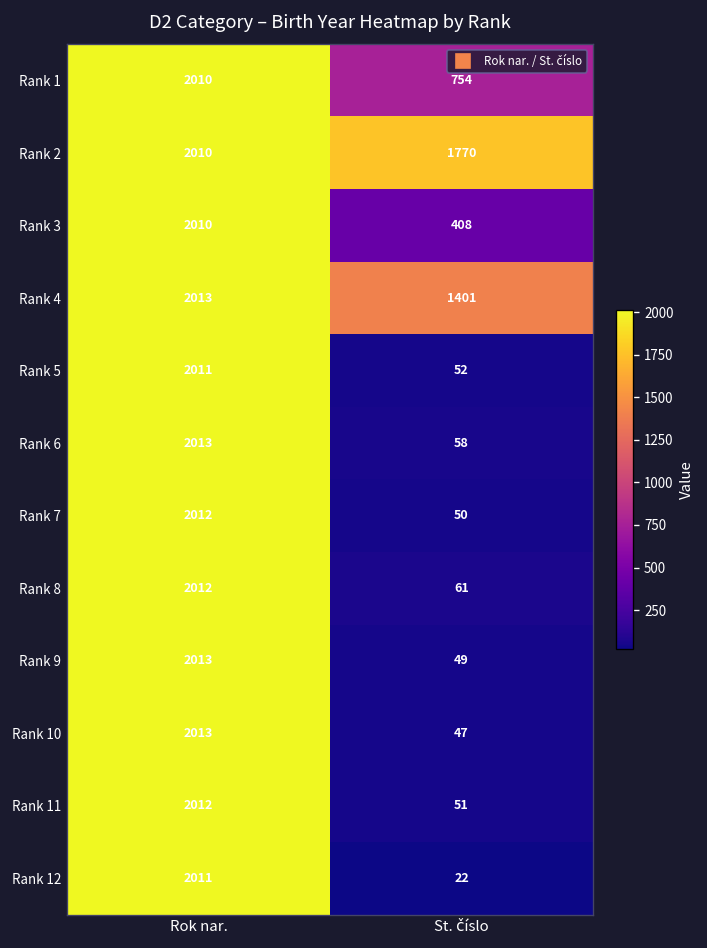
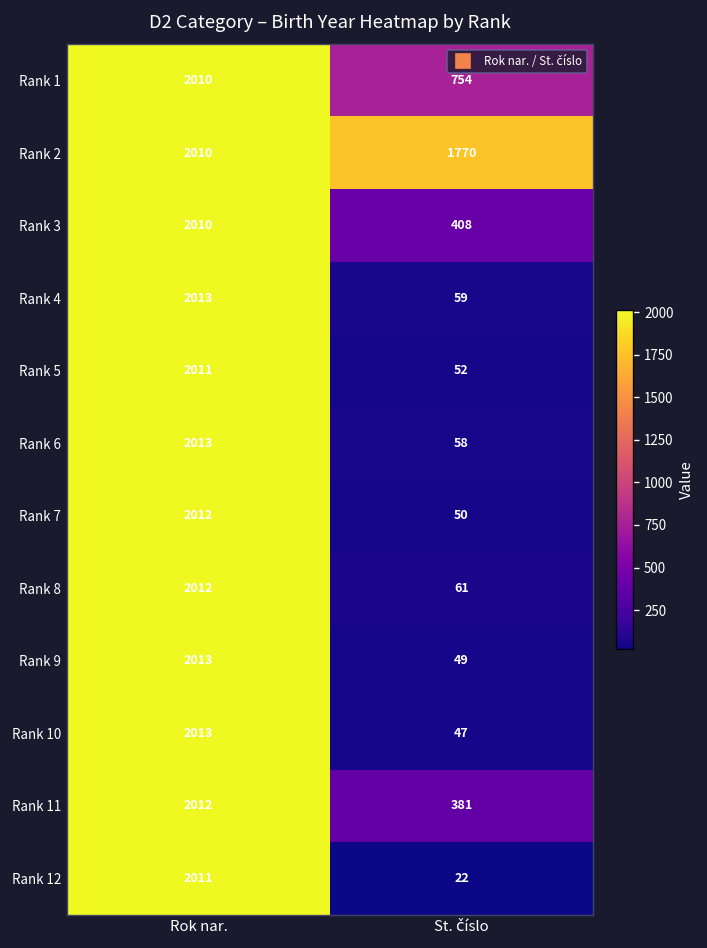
  {
    "Rank 1": {
      "Rok nar.": 2010,
      "St. číslo": 754
    },
    "Rank 2": {
      "Rok nar.": 2010,
      "St. číslo": 1770
    },
    "Rank 3": {
      "Rok nar.": 2010,
      "St. číslo": 408
    },
    "Rank 4": {
      "Rok nar.": 2013,
-     "St. číslo": 1401
+     "St. číslo": 59
    },
    "Rank 5": {
      "Rok nar.": 2011,
      "St. číslo": 52
    },
    "Rank 6": {
      "Rok nar.": 2013,
      "St. číslo": 58
    },
    "Rank 7": {
      "Rok nar.": 2012,
      "St. číslo": 50
    },
    "Rank 8": {
      "Rok nar.": 2012,
      "St. číslo": 61
    },
    "Rank 9": {
      "Rok nar.": 2013,
      "St. číslo": 49
    },
    "Rank 10": {
      "Rok nar.": 2013,
      "St. číslo": 47
    },
    "Rank 11": {
      "Rok nar.": 2012,
-     "St. číslo": 51
+     "St. číslo": 381
    },
    "Rank 12": {
      "Rok nar.": 2011,
      "St. číslo": 22
    }
  }
